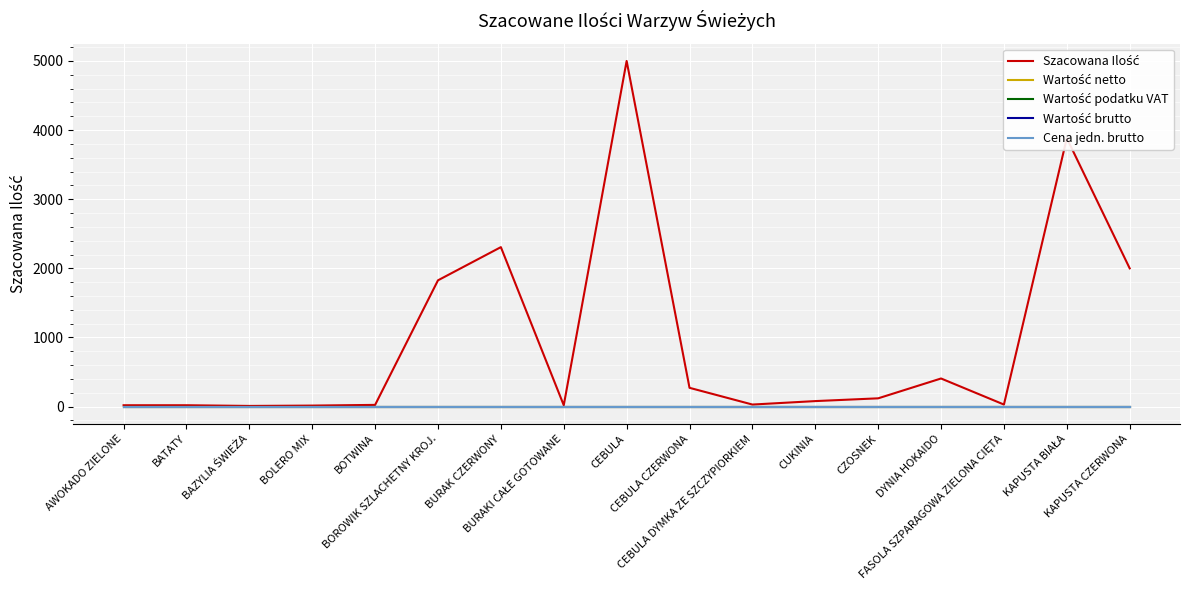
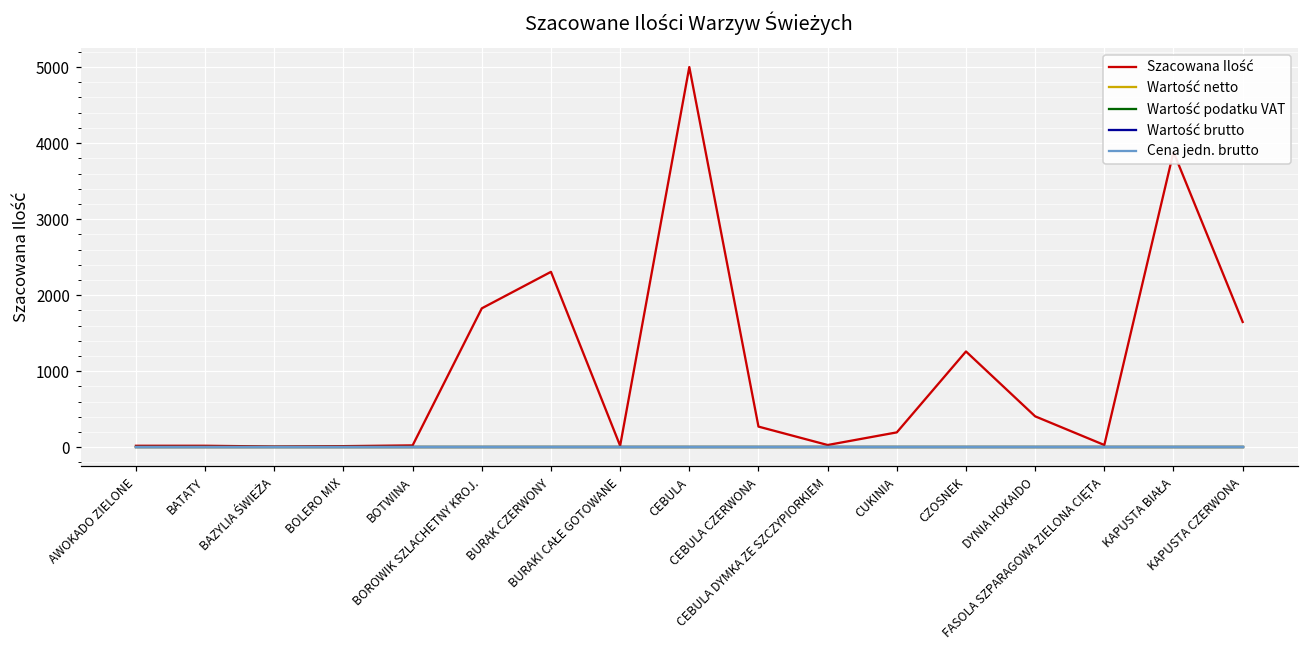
  {
    "Szacowana Ilość": {
      "BOROWIK SZLACHETNY KROJ.": 1800,
      "BURAK CZERWONY": 2300,
      "CEBULA": 5000,
      "CEBULA CZERWONA": 300,
-     "CUKINIA": 100,
-     "CZOSNEK": 100,
+     "CUKINIA": 200,
+     "CZOSNEK": 1300,
      "DYNIA HOKAIDO": 400,
-     "KAPUSTA CZERWONA": 2000
+     "KAPUSTA CZERWONA": 1600
    },
    "Cena jedn. brutto": {
      "BOROWIK SZLACHETNY KROJ.": 0,
      "BURAK CZERWONY": 0,
      "CEBULA": 0,
      "CEBULA CZERWONA": 0,
      "CUKINIA": 0,
      "CZOSNEK": 0,
      "DYNIA HOKAIDO": 0,
      "KAPUSTA BIAŁA": 0,
      "KAPUSTA CZERWONA": 0
    }
  }
